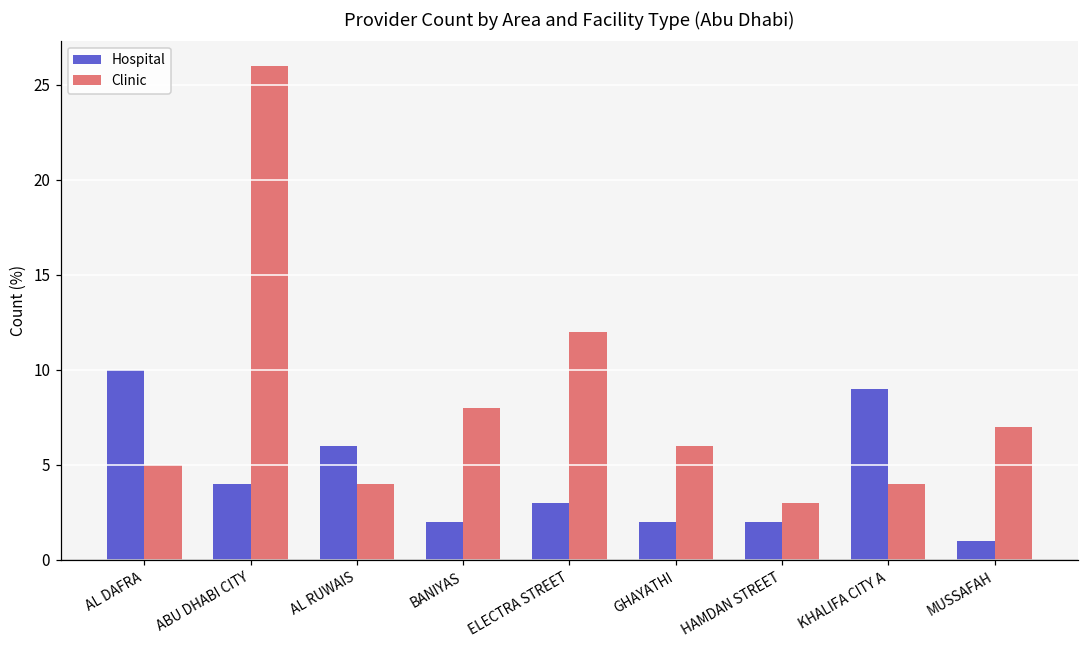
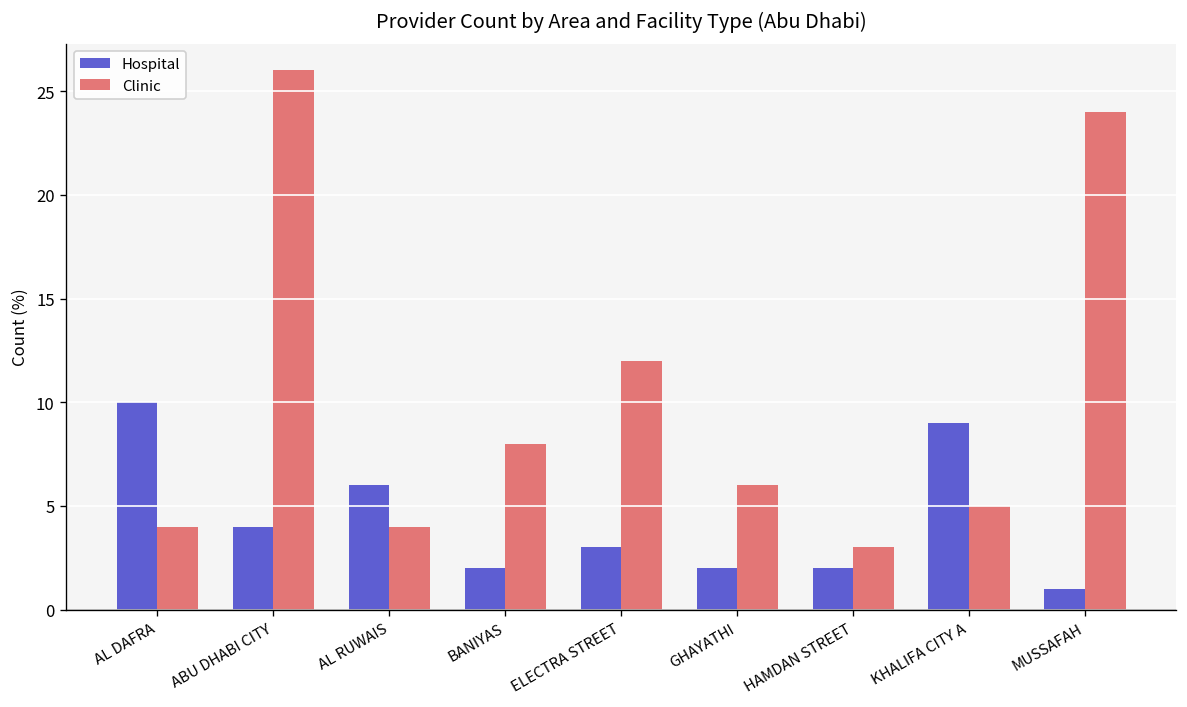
  {
    "Hospital": {
      "AL DAFRA": 10,
      "ABU DHABI CITY": 4,
      "AL RUWAIS": 6,
      "BANIYAS": 2,
      "ELECTRA STREET": 3,
      "GHAYATHI": 2,
      "HAMDAN STREET": 2,
      "KHALIFA CITY A": 9,
      "MUSSAFAH": 1
    },
    "Clinic": {
-     "AL DAFRA": 5,
+     "AL DAFRA": 4,
      "ABU DHABI CITY": 26,
      "AL RUWAIS": 4,
      "BANIYAS": 8,
      "ELECTRA STREET": 12,
      "GHAYATHI": 6,
      "HAMDAN STREET": 3,
-     "KHALIFA CITY A": 4,
-     "MUSSAFAH": 7
+     "KHALIFA CITY A": 5,
+     "MUSSAFAH": 24
    }
  }
